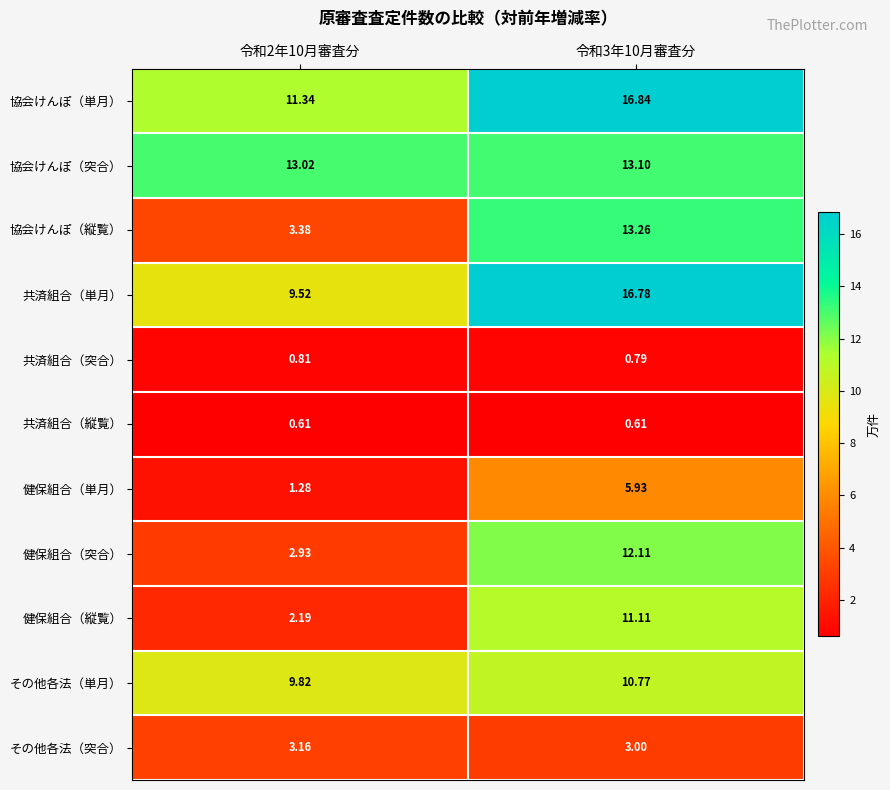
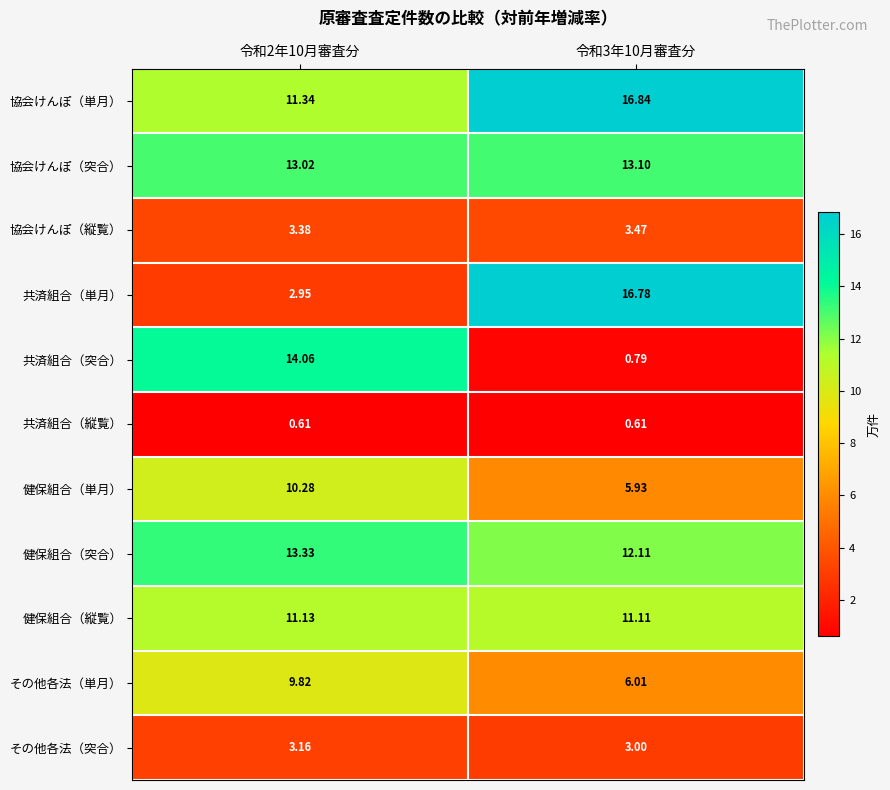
  {
    "協会けんぽ（単月）": {
      "令和2年10月審査分": 11.34,
      "令和3年10月審査分": 16.84
    },
    "協会けんぽ（突合）": {
      "令和2年10月審査分": 13.02,
      "令和3年10月審査分": 13.10
    },
    "協会けんぽ（縦覧）": {
      "令和2年10月審査分": 3.38,
-     "令和3年10月審査分": 13.26
+     "令和3年10月審査分": 3.47
    },
    "共済組合（単月）": {
-     "令和2年10月審査分": 9.52,
+     "令和2年10月審査分": 2.95,
      "令和3年10月審査分": 16.78
    },
    "共済組合（突合）": {
-     "令和2年10月審査分": 0.81,
+     "令和2年10月審査分": 14.06,
      "令和3年10月審査分": 0.79
    },
    "共済組合（縦覧）": {
      "令和2年10月審査分": 0.61,
      "令和3年10月審査分": 0.61
    },
    "健保組合（単月）": {
-     "令和2年10月審査分": 1.28,
+     "令和2年10月審査分": 10.28,
      "令和3年10月審査分": 5.93
    },
    "健保組合（突合）": {
-     "令和2年10月審査分": 2.93,
+     "令和2年10月審査分": 13.33,
      "令和3年10月審査分": 12.11
    },
    "健保組合（縦覧）": {
-     "令和2年10月審査分": 2.19,
+     "令和2年10月審査分": 11.13,
      "令和3年10月審査分": 11.11
    },
    "その他各法（単月）": {
      "令和2年10月審査分": 9.82,
-     "令和3年10月審査分": 10.77
+     "令和3年10月審査分": 6.01
    },
    "その他各法（突合）": {
      "令和2年10月審査分": 3.16,
      "令和3年10月審査分": 3.00
    }
  }
